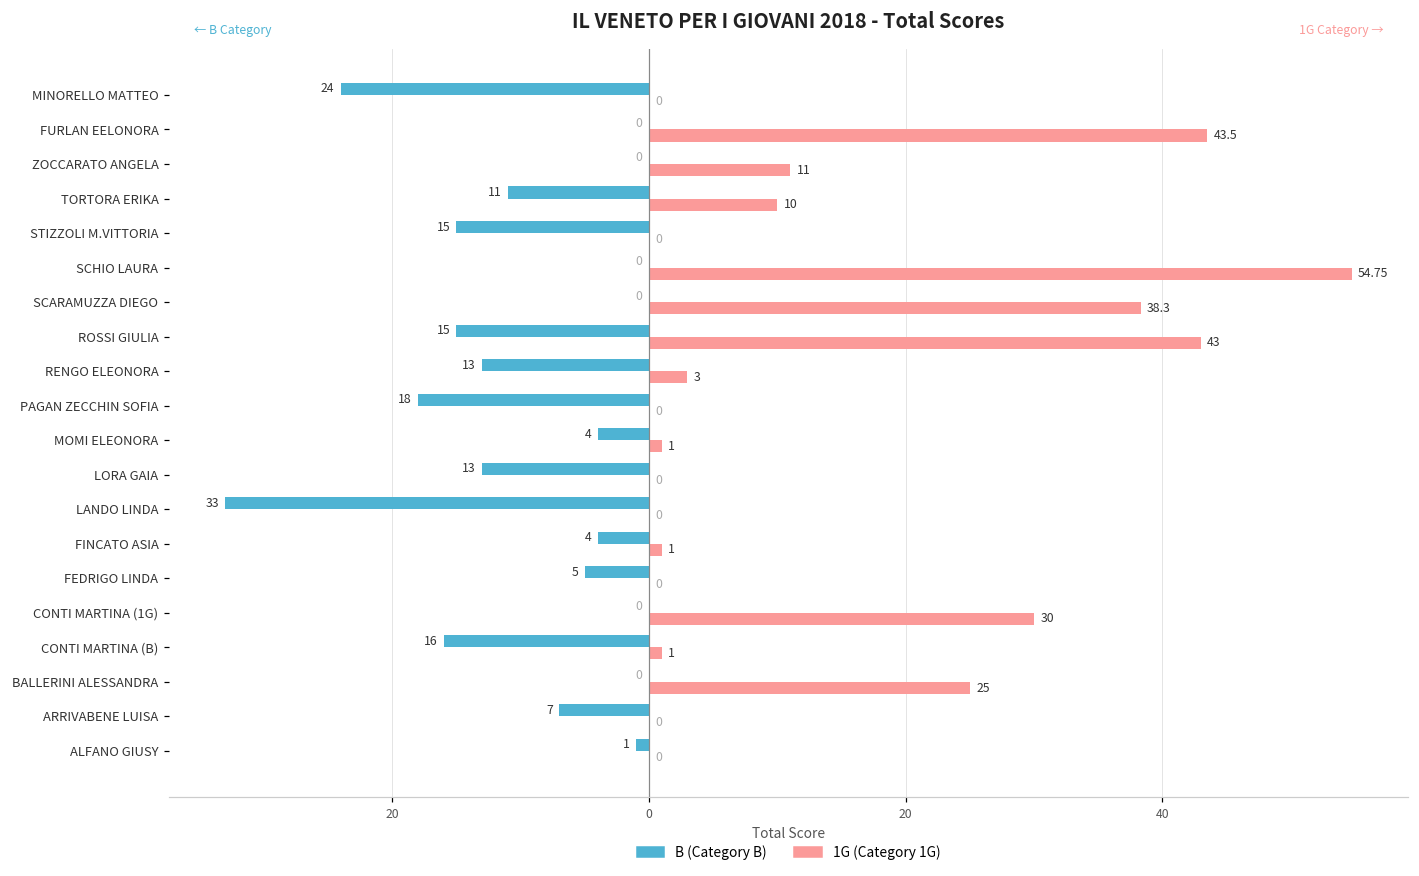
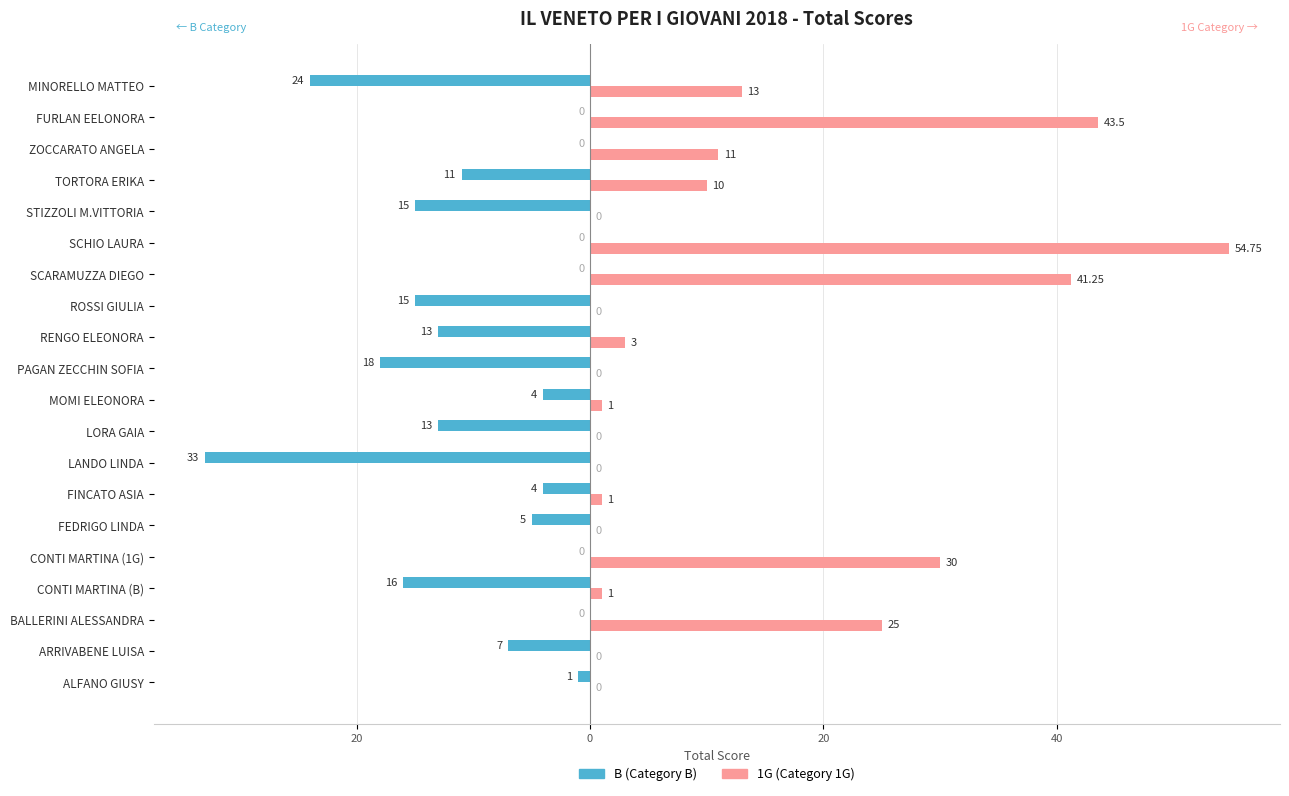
  {
    "B (Category B)": {
      "FURLAN EELONORA": 0,
      "ZOCCARATO ANGELA": 0,
      "SCHIO LAURA": 0,
      "SCARAMUZZA DIEGO": 0,
      "CONTI MARTINA (1G)": 0,
      "BALLERINI ALESSANDRA": 0
    },
    "1G (Category 1G)": {
-     "MINORELLO MATTEO": 0,
+     "MINORELLO MATTEO": 13,
      "FURLAN EELONORA": 43.5,
      "ZOCCARATO ANGELA": 11,
      "TORTORA ERIKA": 10,
      "STIZZOLI M.VITTORIA": 0,
      "SCHIO LAURA": 54.75,
-     "SCARAMUZZA DIEGO": 38.3,
-     "ROSSI GIULIA": 43,
+     "SCARAMUZZA DIEGO": 41.25,
+     "ROSSI GIULIA": 0,
      "RENGO ELEONORA": 3,
      "PAGAN ZECCHIN SOFIA": 0,
      "MOMI ELEONORA": 1,
      "LORA GAIA": 0,
      "LANDO LINDA": 0,
      "FINCATO ASIA": 1,
      "FEDRIGO LINDA": 0,
      "CONTI MARTINA (1G)": 30,
      "CONTI MARTINA (B)": 1,
      "BALLERINI ALESSANDRA": 25,
      "ARRIVABENE LUISA": 0,
      "ALFANO GIUSY": 0
    }
  }
